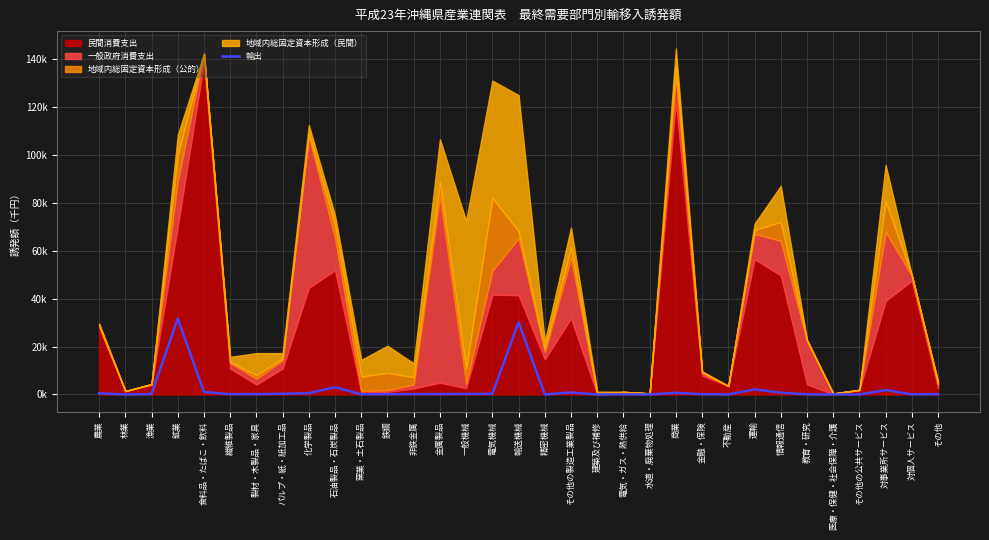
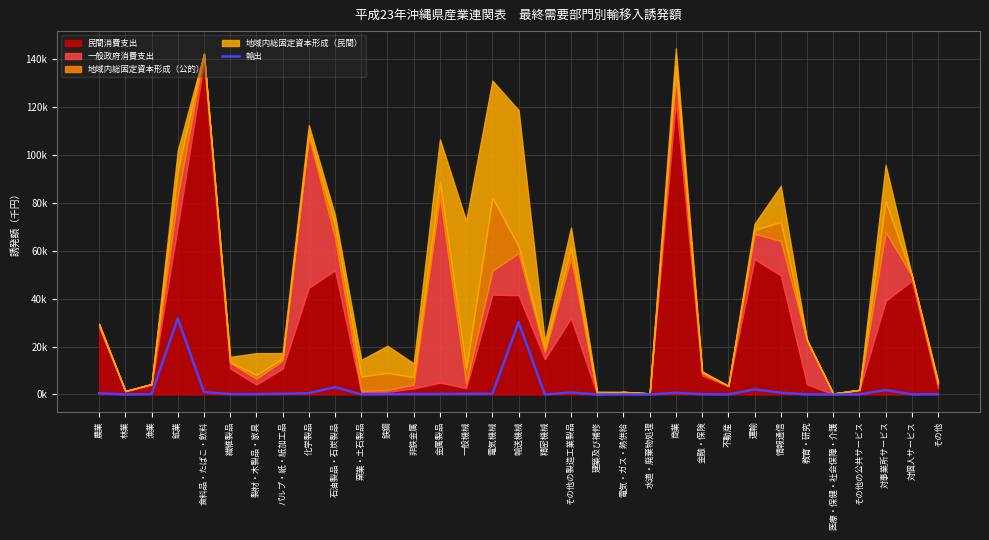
  {
    "輸出": {
      "農業": 0,
      "林業": 0,
      "漁業": 0,
      "鉱業": 32000,
      "食料品・たばこ・飲料": 1000,
      "繊維製品": 0,
      "製材・木製品・家具": 0,
      "パルプ・紙・紙加工品": 0,
      "化学製品": 1000,
      "石油製品・石炭製品": 3000,
      "非鉄金属": 0,
      "金属製品": 0,
      "一般機械": 0,
      "電気機械": 0,
      "輸送機械": 30000,
      "精密機械": 0,
      "その他の製造工業製品": 1000,
      "商業": 1000,
      "金融・保険": 0,
      "不動産": 0,
      "運輸": 2000,
      "情報通信": 1000,
      "教育・研究": 0,
      "その他の公共サービス": 0,
      "対事業所サービス": 2000,
      "対個人サービス": 0,
      "その他": 0
    },
    "民間消費支出": {
      "鉱業": 70000,
      "繊維製品": 11000,
      "製材・木製品・家具": 4000,
      "パルプ・紙・紙加工品": 11000,
      "化学製品": 45000,
      "石油製品・石炭製品": 52000,
      "非鉄金属": 3000,
      "金属製品": 5000,
      "一般機械": 3000,
      "電気機械": 42000,
      "輸送機械": 41000,
      "精密機械": 15000,
      "その他の製造工業製品": 32000,
      "商業": 123000,
      "金融・保険": 8000,
      "運輸": 57000,
      "情報通信": 50000,
      "教育・研究": 4000,
      "対事業所サービス": 39000,
      "対個人サービス": 48000,
      "その他": 3000
    },
    "一般政府消費支出": {
-     "鉱業": 19000,
+     "鉱業": 12000,
      "製材・木製品・家具": 2000,
      "化学製品": 63000,
      "石油製品・石炭製品": 14000,
      "非鉄金属": 2000,
      "金属製品": 78000,
      "一般機械": 2000,
      "電気機械": 10000,
-     "輸送機械": 24000,
+     "輸送機械": 18000,
      "精密機械": 3000,
      "その他の製造工業製品": 25000,
      "商業": 10000,
      "運輸": 11000,
      "情報通信": 14000,
      "対事業所サービス": 29000
    }
  }
